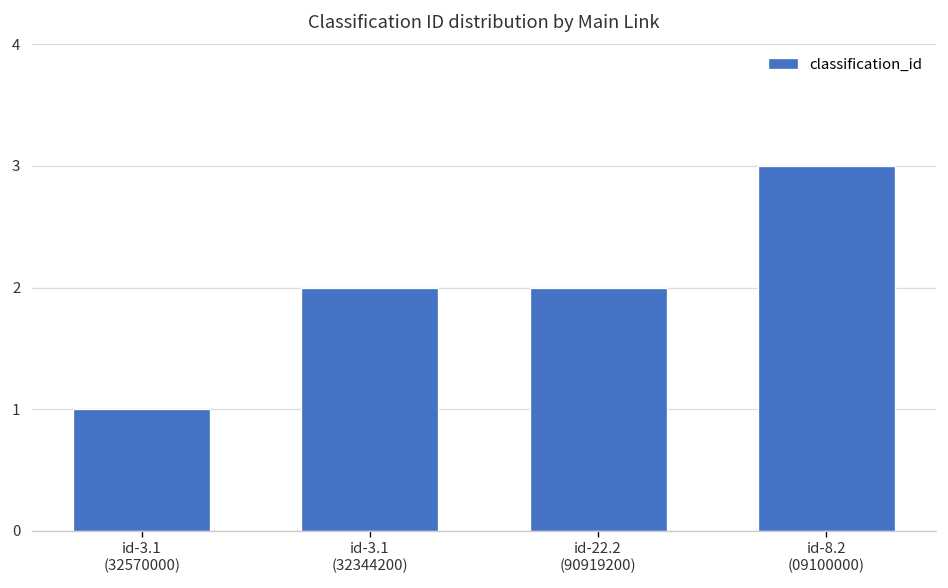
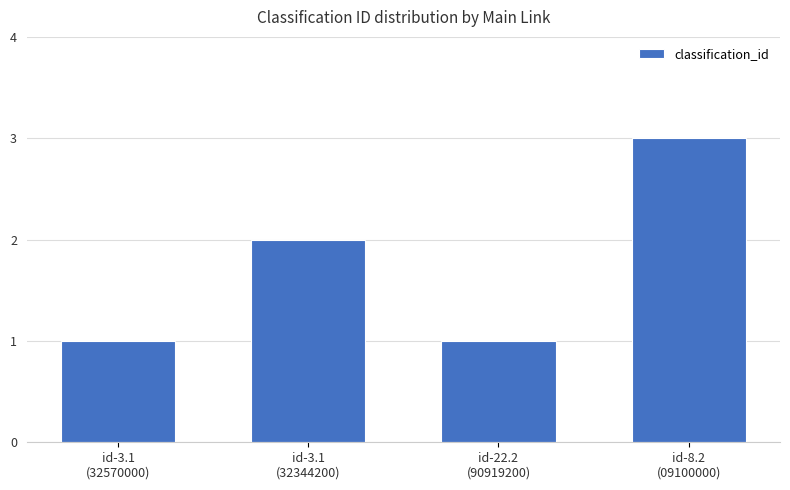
  {
    "id-3.1 (32570000)": 1,
    "id-3.1 (32344200)": 2,
-   "id-22.2 (90919200)": 2,
+   "id-22.2 (90919200)": 1,
    "id-8.2 (09100000)": 3
  }
